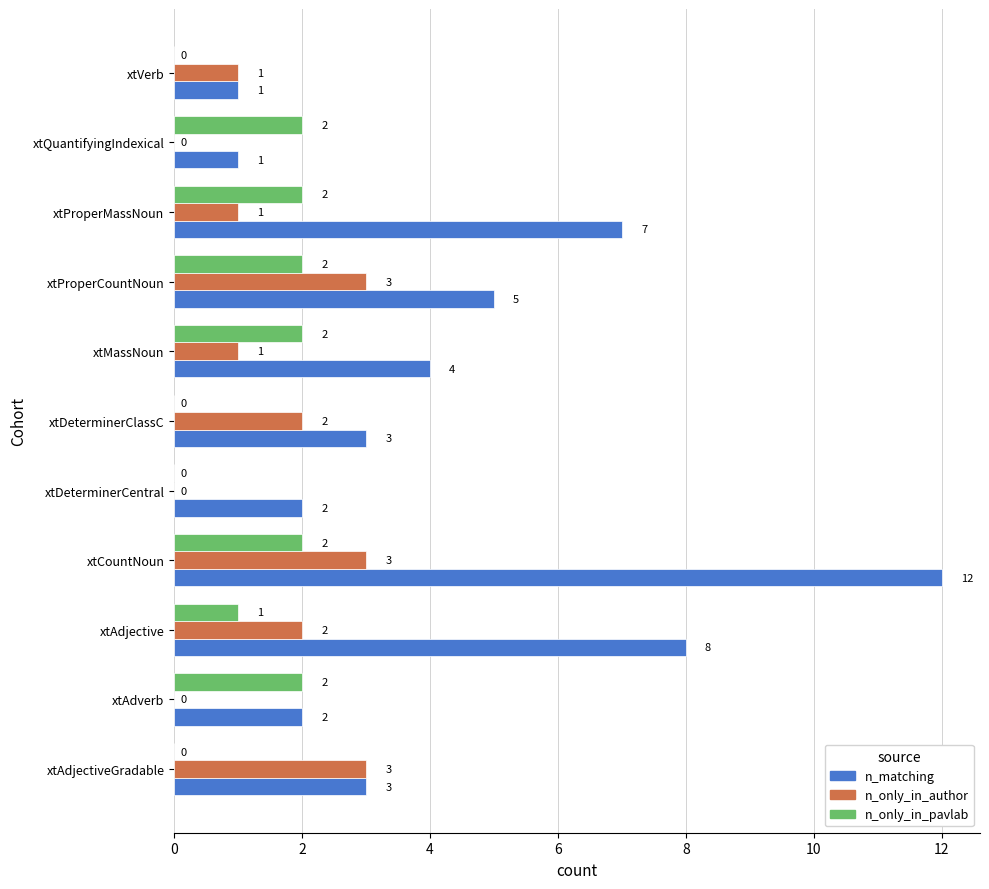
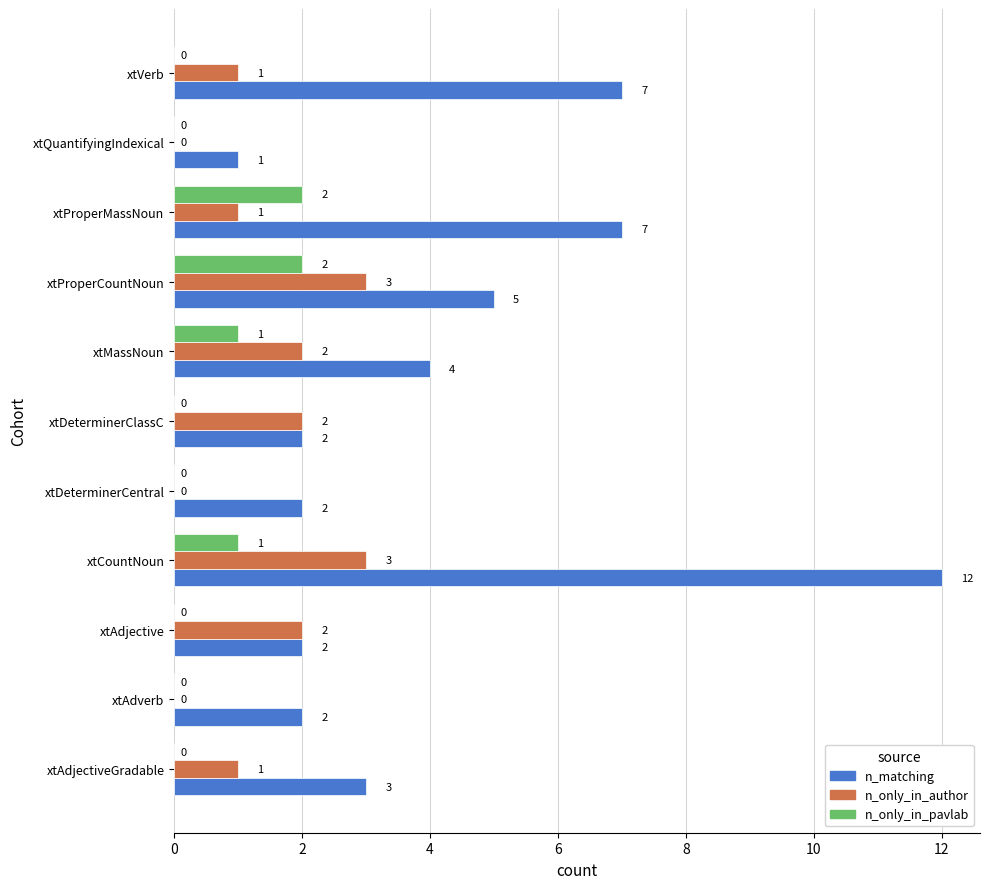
  {
    "n_matching": {
-     "xtVerb": 1,
+     "xtVerb": 7,
      "xtQuantifyingIndexical": 1,
      "xtProperMassNoun": 7,
      "xtProperCountNoun": 5,
      "xtMassNoun": 4,
-     "xtDeterminerClassC": 3,
+     "xtDeterminerClassC": 2,
      "xtDeterminerCentral": 2,
      "xtCountNoun": 12,
-     "xtAdjective": 8,
+     "xtAdjective": 2,
      "xtAdverb": 2,
      "xtAdjectiveGradable": 3
    },
    "n_only_in_author": {
      "xtVerb": 1,
      "xtQuantifyingIndexical": 0,
      "xtProperMassNoun": 1,
      "xtProperCountNoun": 3,
-     "xtMassNoun": 1,
+     "xtMassNoun": 2,
      "xtDeterminerClassC": 2,
      "xtDeterminerCentral": 0,
      "xtCountNoun": 3,
      "xtAdjective": 2,
      "xtAdverb": 0,
-     "xtAdjectiveGradable": 3
+     "xtAdjectiveGradable": 1
    },
    "n_only_in_pavlab": {
      "xtVerb": 0,
-     "xtQuantifyingIndexical": 2,
+     "xtQuantifyingIndexical": 0,
      "xtProperMassNoun": 2,
      "xtProperCountNoun": 2,
-     "xtMassNoun": 2,
+     "xtMassNoun": 1,
      "xtDeterminerClassC": 0,
      "xtDeterminerCentral": 0,
-     "xtCountNoun": 2,
-     "xtAdjective": 1,
-     "xtAdverb": 2,
+     "xtCountNoun": 1,
+     "xtAdjective": 0,
+     "xtAdverb": 0,
      "xtAdjectiveGradable": 0
    }
  }
